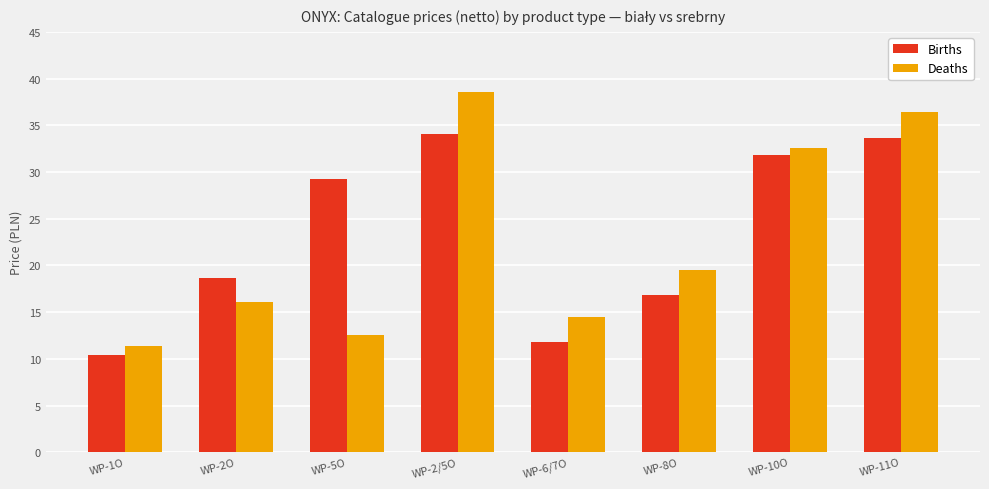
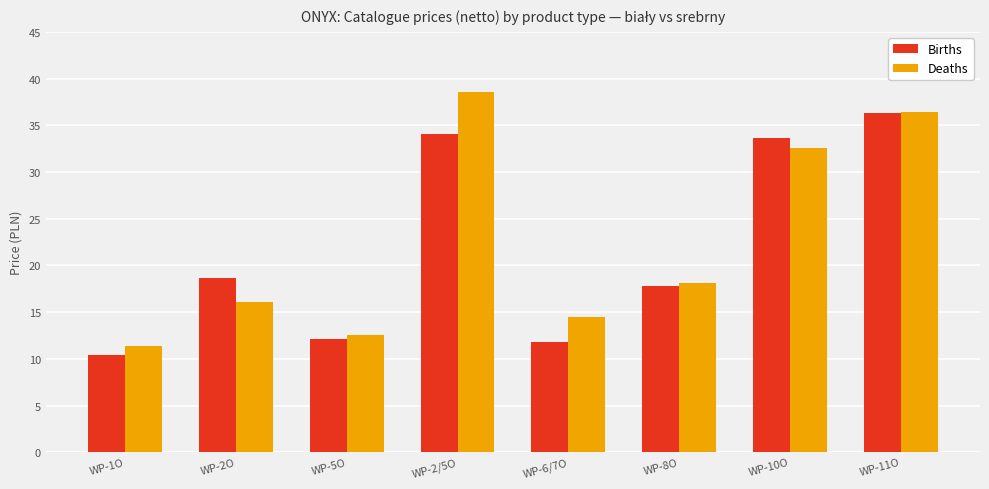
  {
    "Births": {
      "WP-1O": 10,
      "WP-2O": 19,
-     "WP-5O": 29,
+     "WP-5O": 12,
      "WP-2/5O": 34,
      "WP-6/7O": 12,
-     "WP-8O": 17,
-     "WP-10O": 32,
-     "WP-11O": 34
+     "WP-8O": 18,
+     "WP-10O": 34,
+     "WP-11O": 36
    },
    "Deaths": {
      "WP-1O": 11,
      "WP-2O": 16,
      "WP-5O": 12,
      "WP-2/5O": 39,
      "WP-6/7O": 14,
-     "WP-8O": 19,
+     "WP-8O": 18,
      "WP-10O": 33,
      "WP-11O": 36
    }
  }
